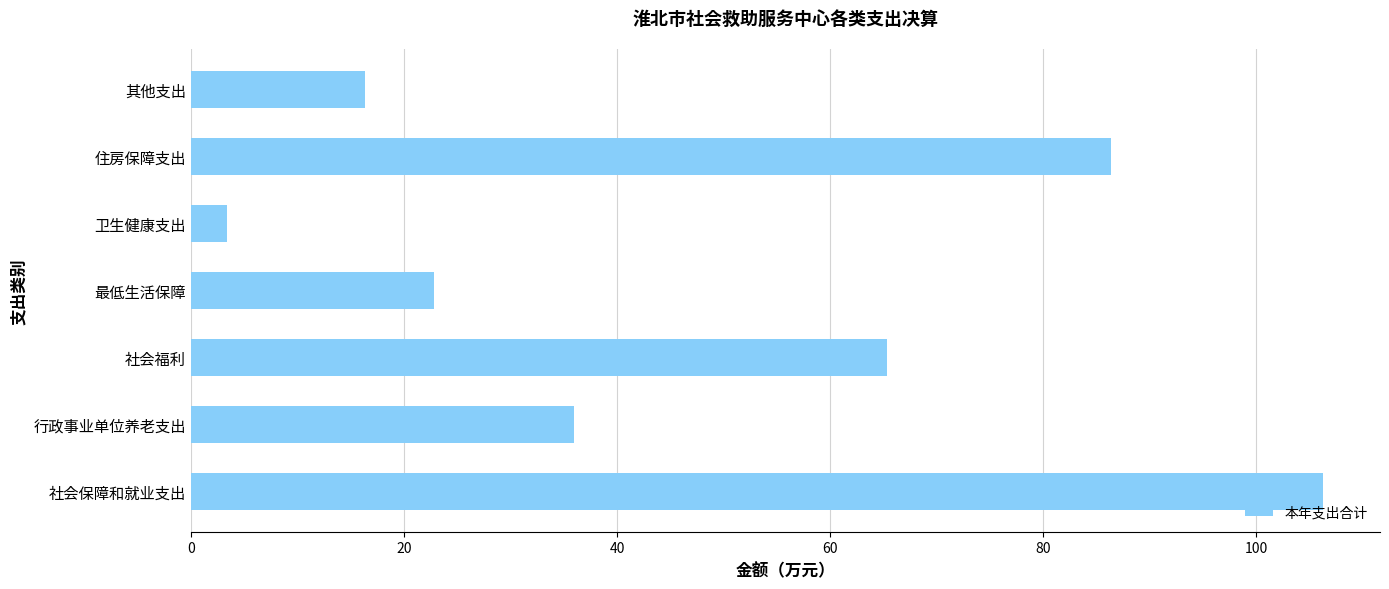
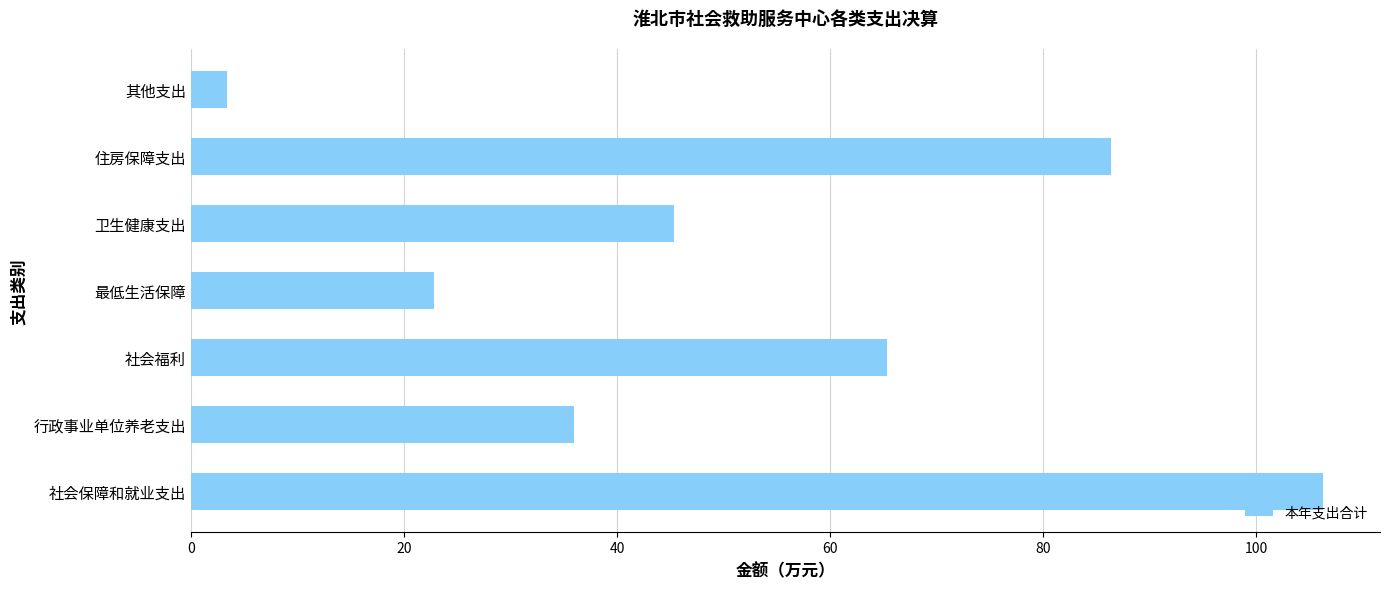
  {
-   "其他支出": 16.4,
+   "其他支出": 3.4,
    "住房保障支出": 86.4,
-   "卫生健康支出": 3.4,
+   "卫生健康支出": 45.4,
    "最低生活保障": 22.8,
    "社会福利": 65.3,
    "行政事业单位养老支出": 35.9,
    "社会保障和就业支出": 106.3
  }
